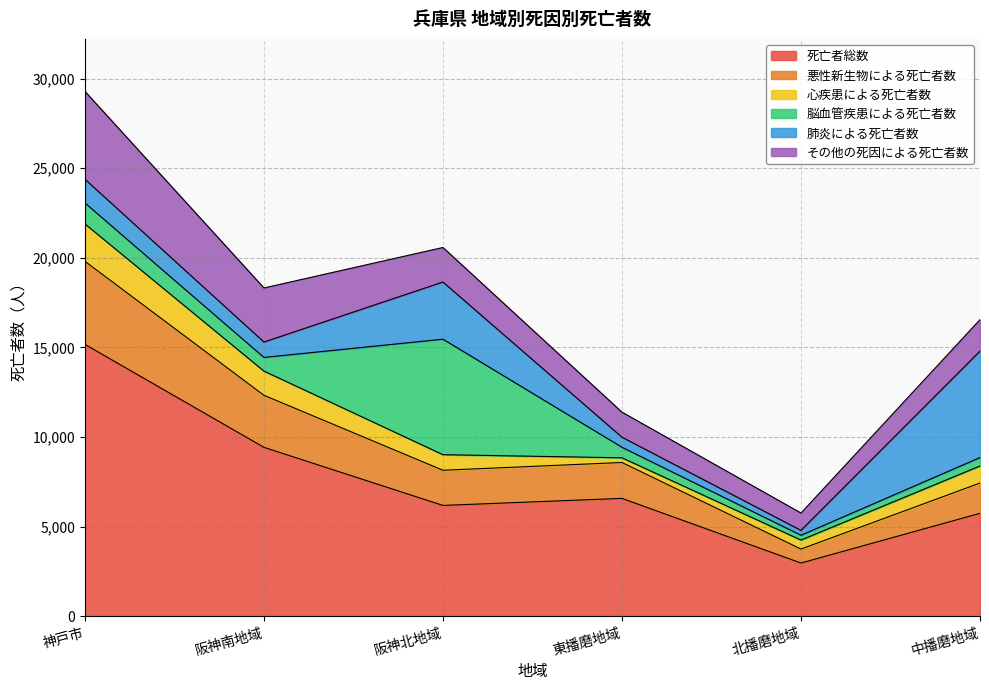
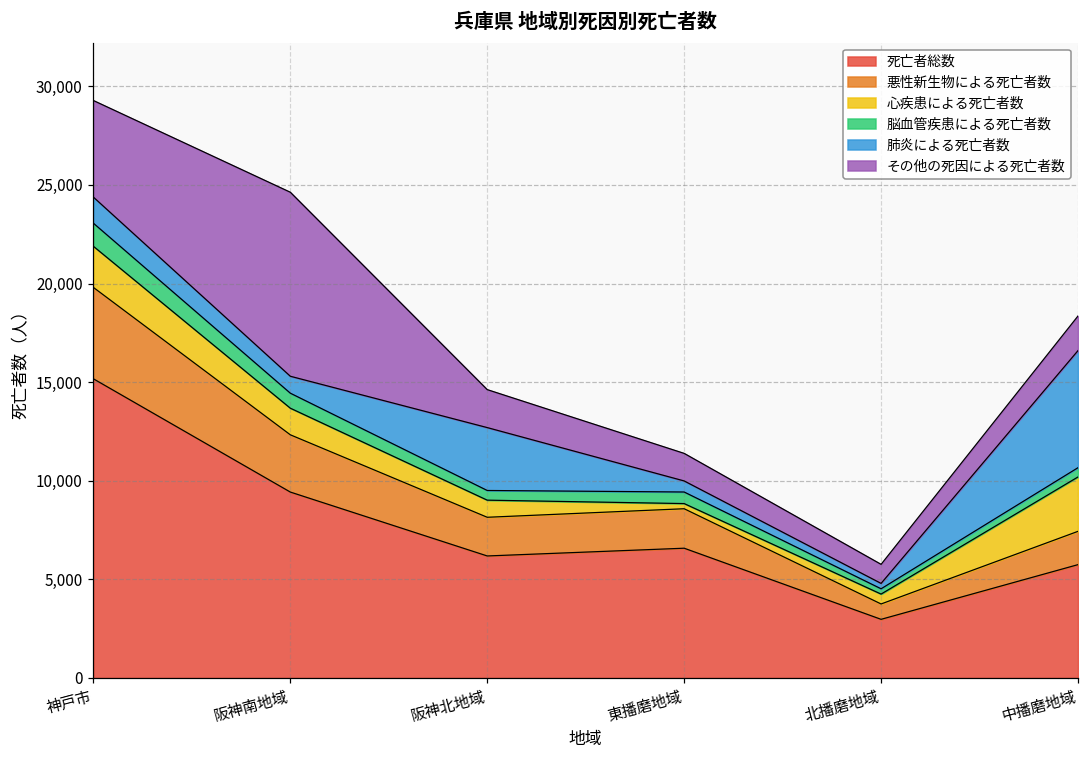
  {
    "心疾患による死亡者数": {
      "神戸市": "2,100",
      "阪神南地域": "1,400",
      "阪神北地域": "900",
      "東播磨地域": "300",
      "北播磨地域": "500",
-     "中播磨地域": "1,000"
+     "中播磨地域": "2,800"
    },
    "脳血管疾患による死亡者数": {
      "神戸市": "1,200",
      "阪神南地域": "800",
-     "阪神北地域": "6,400",
+     "阪神北地域": "500",
      "東播磨地域": "600",
      "北播磨地域": "300",
      "中播磨地域": "500"
    },
    "肺炎による死亡者数": {
      "神戸市": "1,300",
      "阪神南地域": "900",
      "阪神北地域": "3,200",
      "東播磨地域": "600",
      "北播磨地域": "300",
      "中播磨地域": "5,900"
    },
    "その他の死因による死亡者数": {
      "神戸市": "4,900",
-     "阪神南地域": "3,000",
+     "阪神南地域": "9,300",
      "阪神北地域": "1,900",
      "東播磨地域": "1,400",
      "北播磨地域": "1,000",
      "中播磨地域": "1,800"
    }
  }
